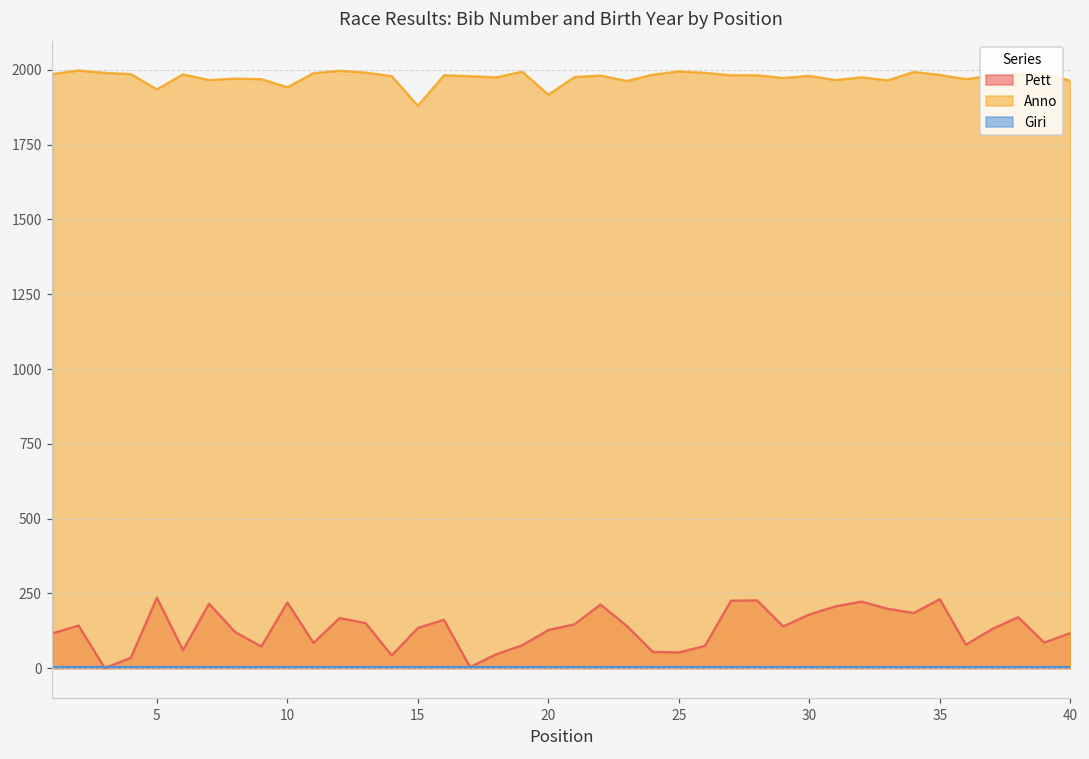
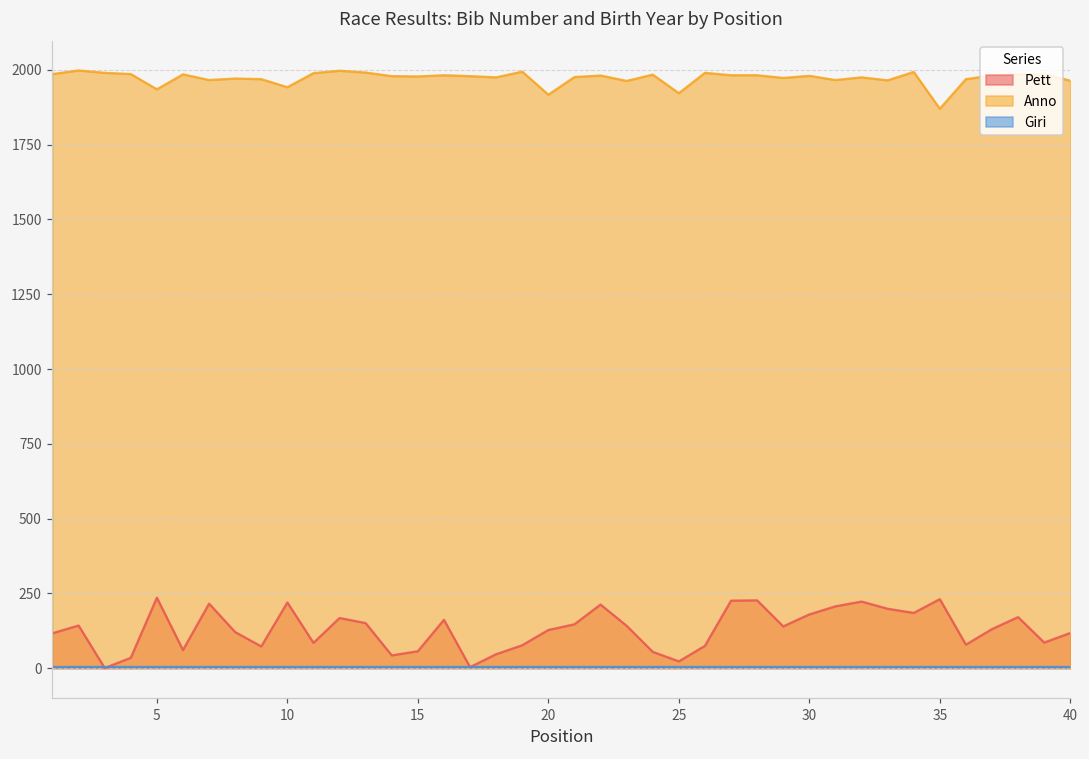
  {
    "Pett": {
      "5": 240,
      "10": 220,
-     "15": 140,
+     "15": 60,
      "20": 130,
-     "25": 50,
+     "25": 20,
      "30": 180,
      "35": 230,
      "40": 120
    },
    "Anno": {
      "5": 1940,
      "10": 1940,
-     "15": 1880,
+     "15": 1980,
      "20": 1920,
-     "25": 2000,
+     "25": 1920,
      "30": 1980,
-     "35": 1980,
+     "35": 1870,
      "40": 1960
    },
    "Giri": {
      "5": 0,
      "10": 0,
      "15": 0,
      "20": 0,
      "25": 0,
      "30": 0,
      "35": 0,
      "40": 0
    }
  }
